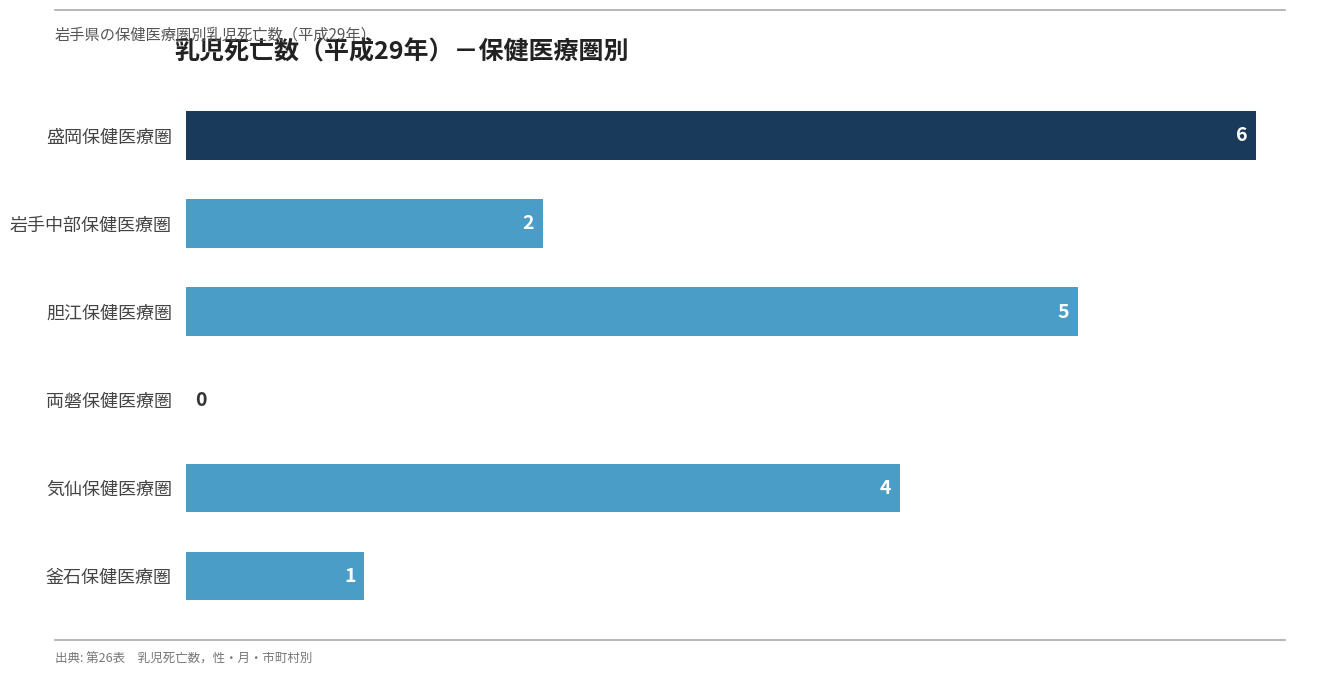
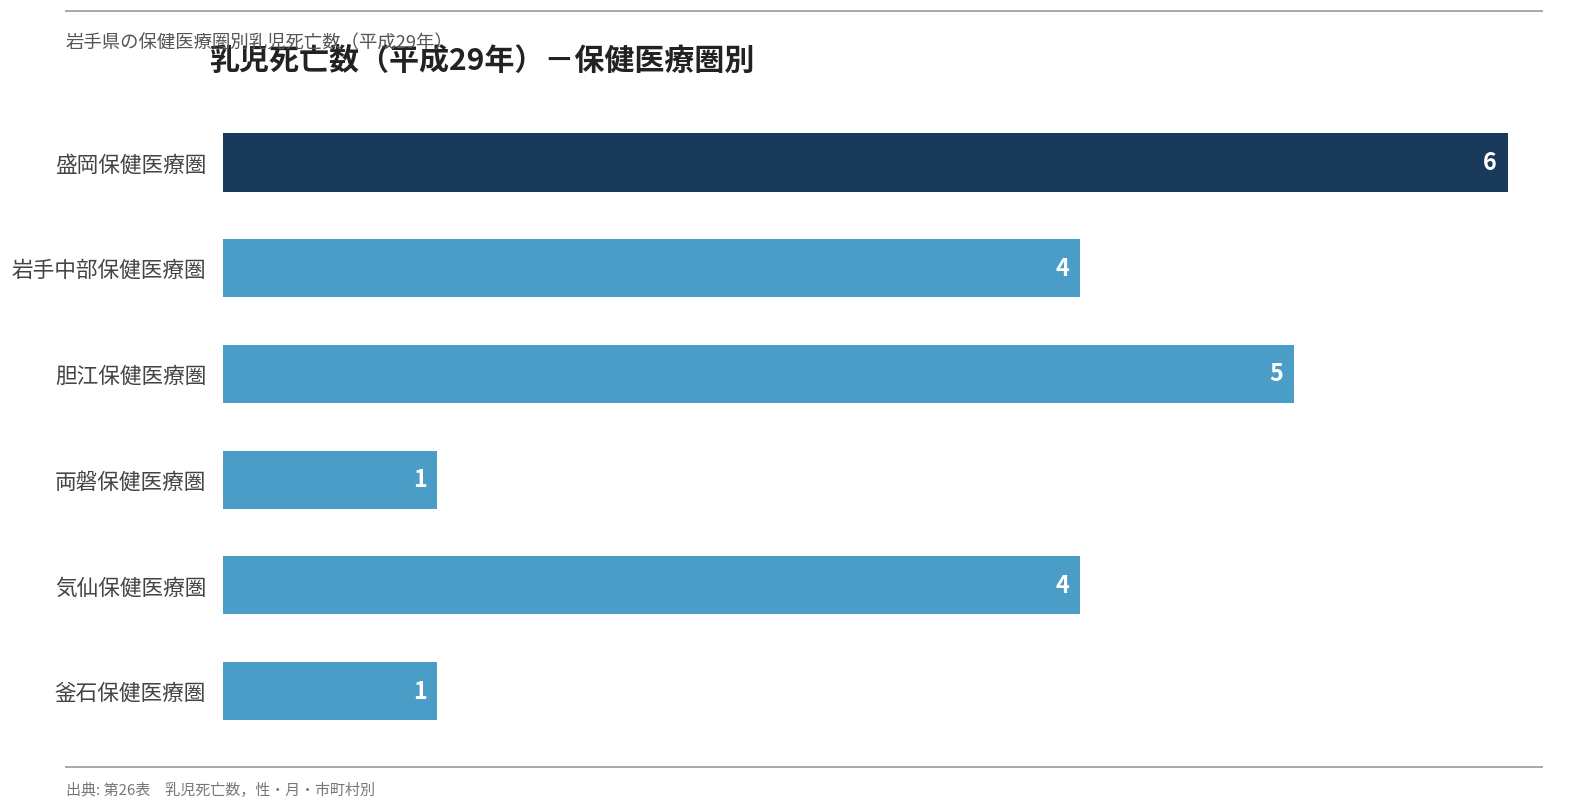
  {
    "盛岡保健医療圏": 6,
-   "岩手中部保健医療圏": 2,
+   "岩手中部保健医療圏": 4,
    "胆江保健医療圏": 5,
-   "両磐保健医療圏": 0,
+   "両磐保健医療圏": 1,
    "気仙保健医療圏": 4,
    "釜石保健医療圏": 1
  }
